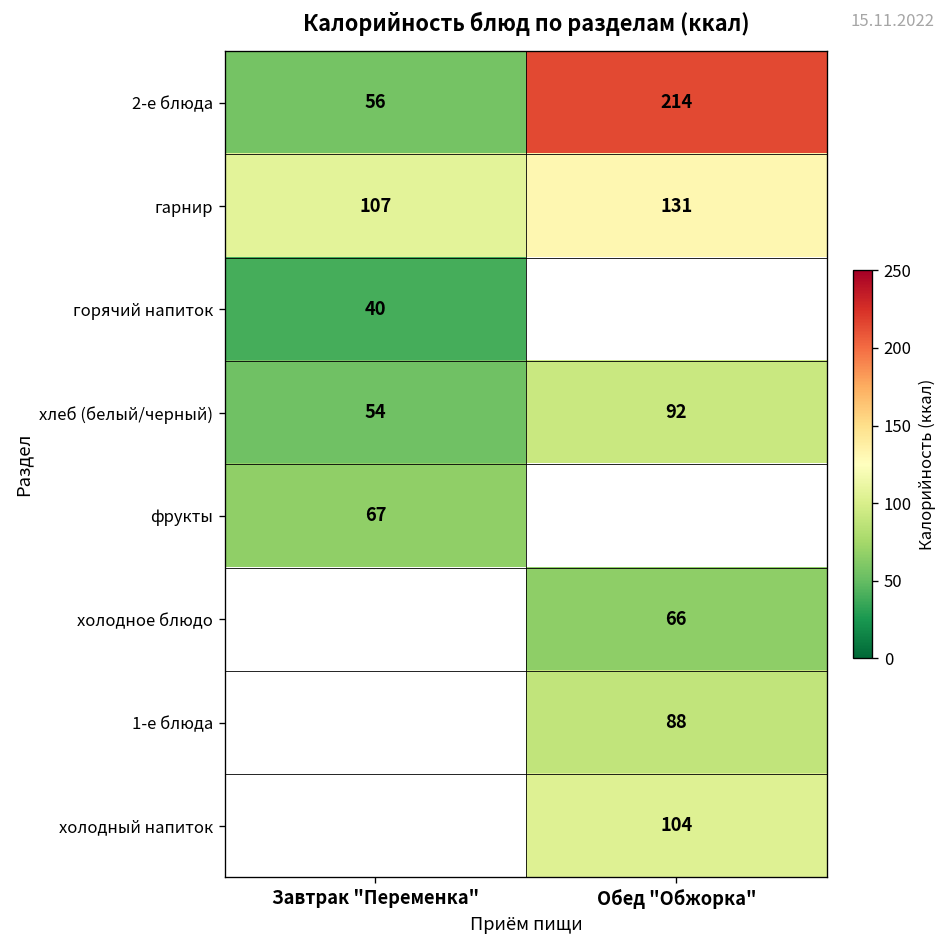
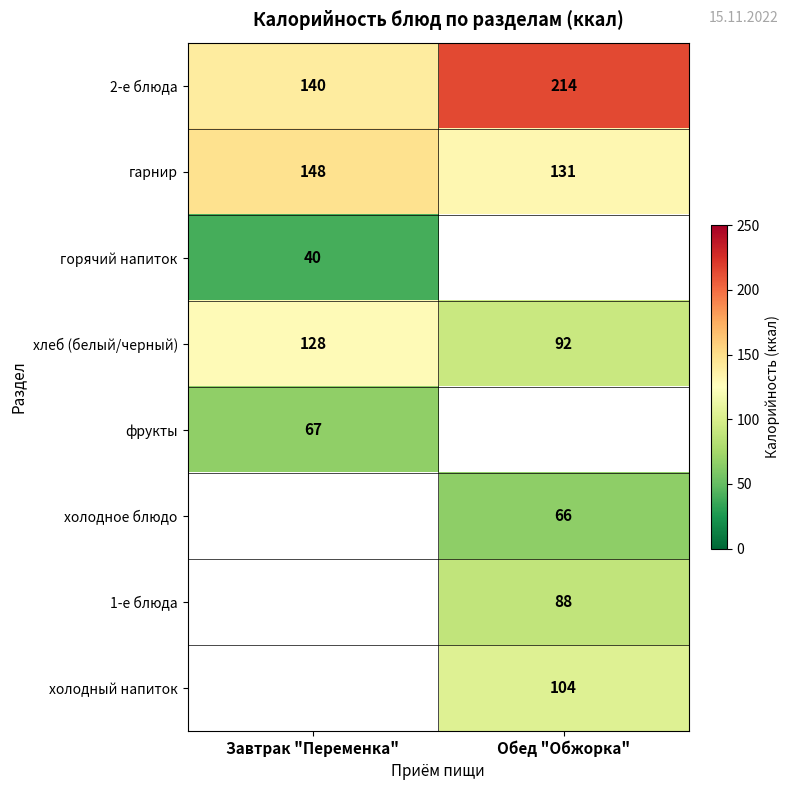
  {
    "2-е блюда": {
-     "Завтрак \"Переменка\"": 56,
+     "Завтрак \"Переменка\"": 140,
      "Обед \"Обжорка\"": 214
    },
    "гарнир": {
-     "Завтрак \"Переменка\"": 107,
+     "Завтрак \"Переменка\"": 148,
      "Обед \"Обжорка\"": 131
    },
    "горячий напиток": {
      "Завтрак \"Переменка\"": 40
    },
    "хлеб (белый/черный)": {
-     "Завтрак \"Переменка\"": 54,
+     "Завтрак \"Переменка\"": 128,
      "Обед \"Обжорка\"": 92
    },
    "фрукты": {
      "Завтрак \"Переменка\"": 67
    },
    "холодное блюдо": {
      "Обед \"Обжорка\"": 66
    },
    "1-е блюда": {
      "Обед \"Обжорка\"": 88
    },
    "холодный напиток": {
      "Обед \"Обжорка\"": 104
    }
  }
